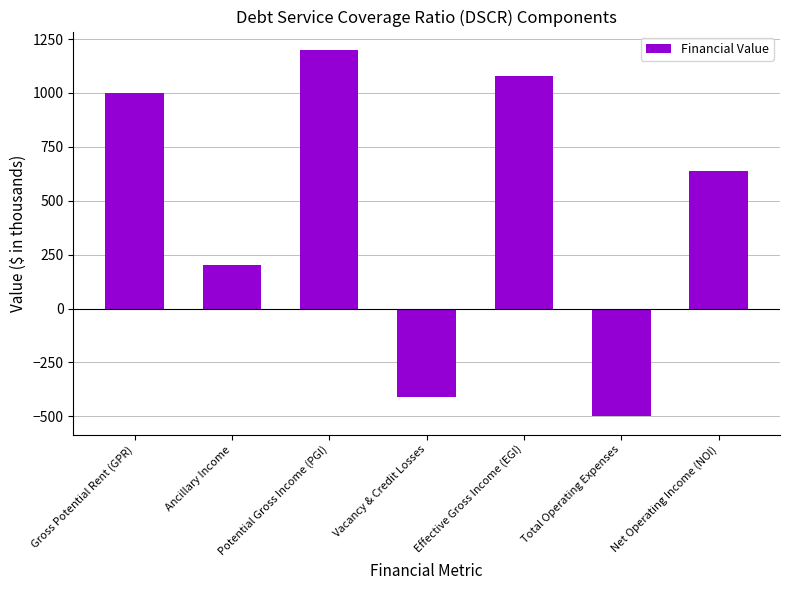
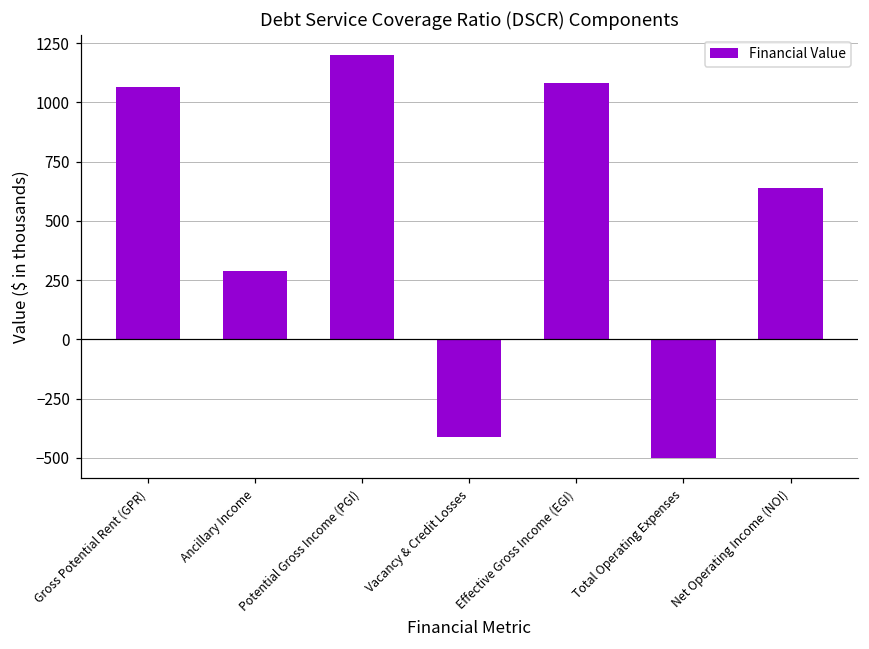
  {
-   "Gross Potential Rent (GPR)": 1000,
-   "Ancillary Income": 200,
+   "Gross Potential Rent (GPR)": 1070,
+   "Ancillary Income": 290,
    "Potential Gross Income (PGI)": 1200,
    "Vacancy & Credit Losses": -410,
    "Effective Gross Income (EGI)": 1080,
    "Total Operating Expenses": -500,
    "Net Operating Income (NOI)": 640
  }
